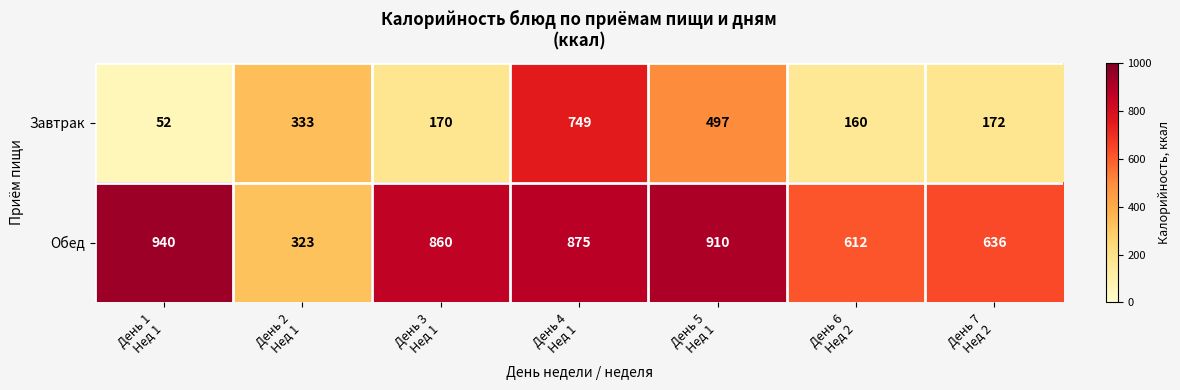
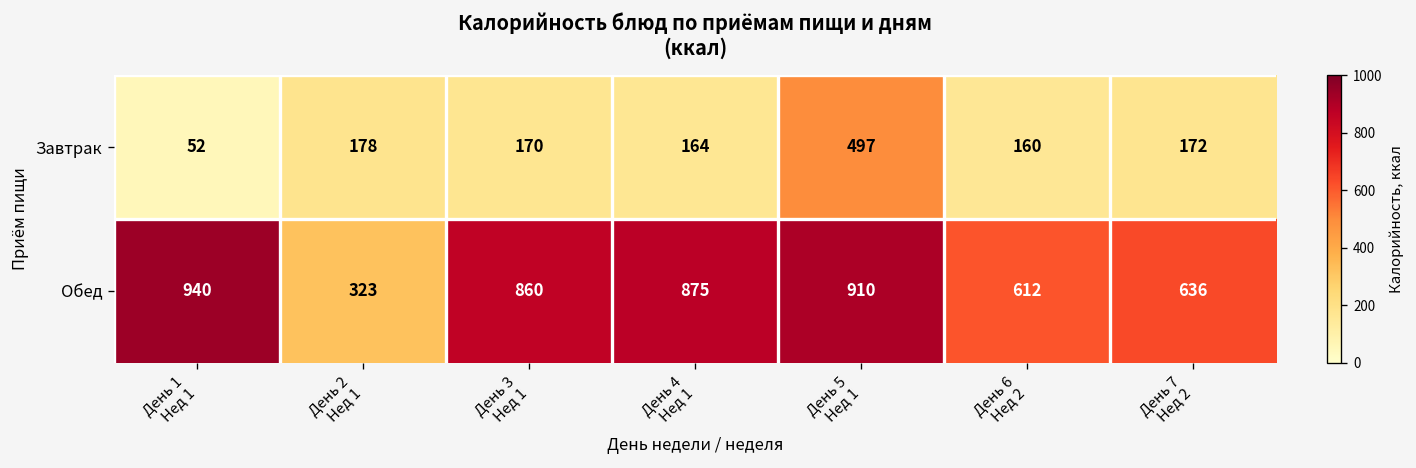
  {
    "Завтрак": {
      "День 1 Нед 1": 52,
-     "День 2 Нед 1": 333,
+     "День 2 Нед 1": 178,
      "День 3 Нед 1": 170,
-     "День 4 Нед 1": 749,
+     "День 4 Нед 1": 164,
      "День 5 Нед 1": 497,
      "День 6 Нед 2": 160,
      "День 7 Нед 2": 172
    },
    "Обед": {
      "День 1 Нед 1": 940,
      "День 2 Нед 1": 323,
      "День 3 Нед 1": 860,
      "День 4 Нед 1": 875,
      "День 5 Нед 1": 910,
      "День 6 Нед 2": 612,
      "День 7 Нед 2": 636
    }
  }
